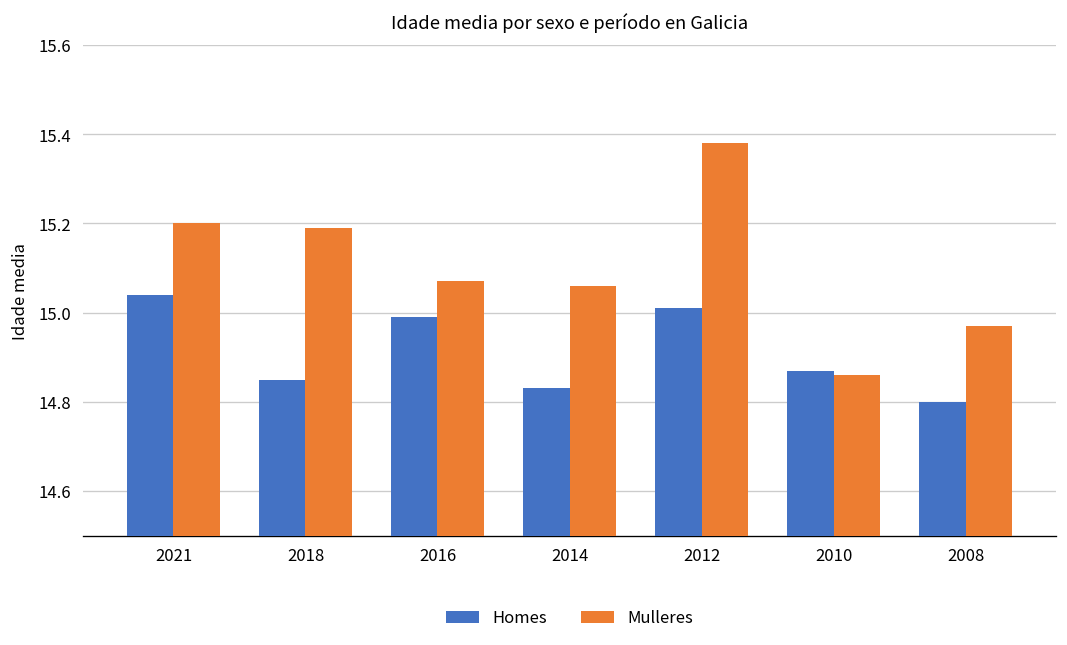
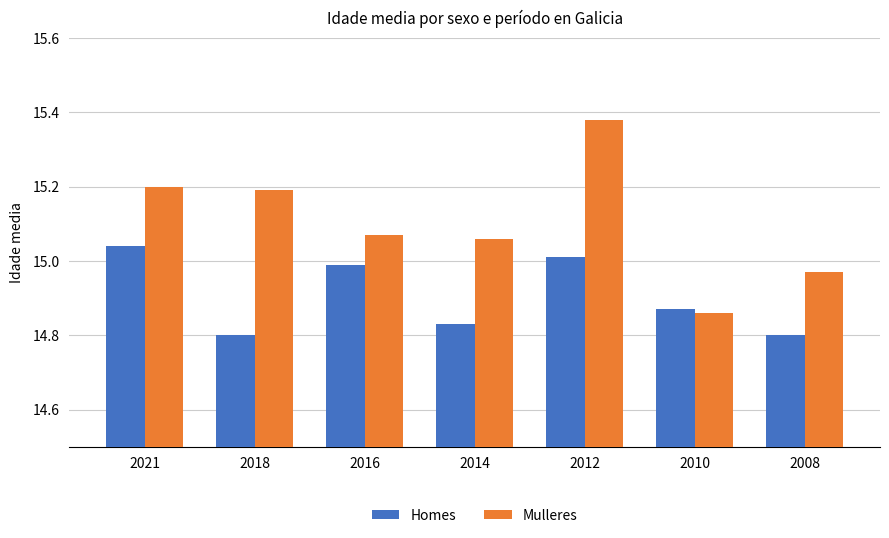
  {
    "Homes": {
      "2021": 15.04,
-     "2018": 14.85,
+     "2018": 14.80,
      "2016": 14.99,
      "2014": 14.83,
      "2012": 15.01,
      "2010": 14.87,
      "2008": 14.80
    },
    "Mulleres": {
      "2021": 15.20,
      "2018": 15.19,
      "2016": 15.07,
      "2014": 15.06,
      "2012": 15.38,
      "2010": 14.86,
      "2008": 14.97
    }
  }
